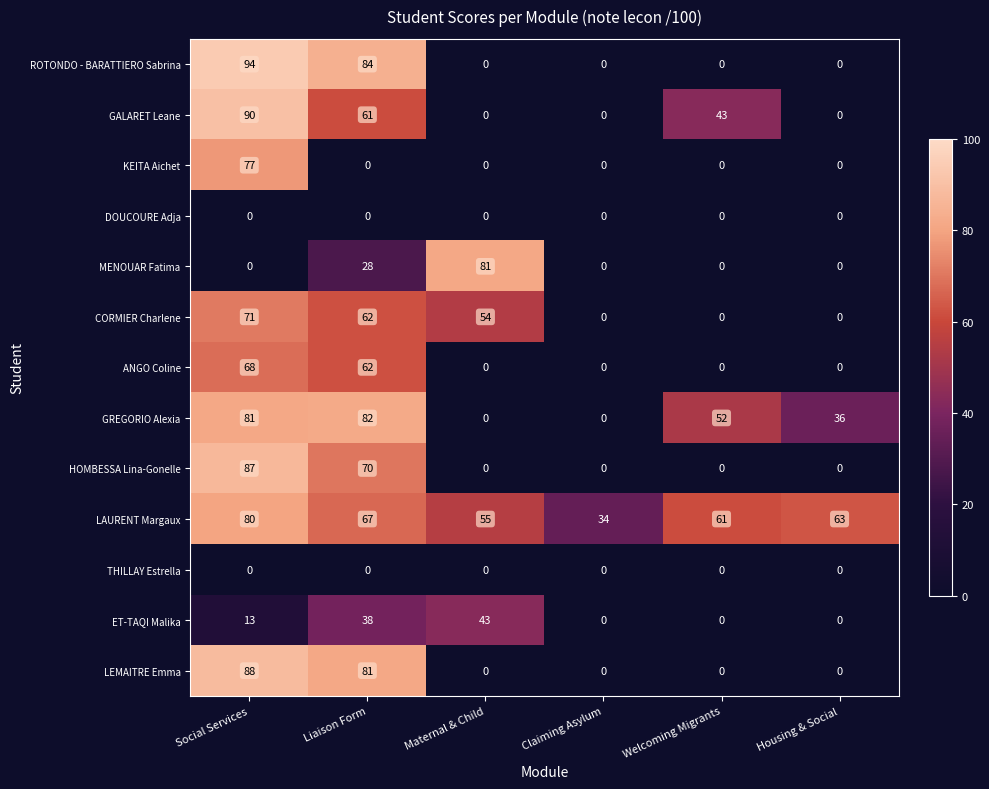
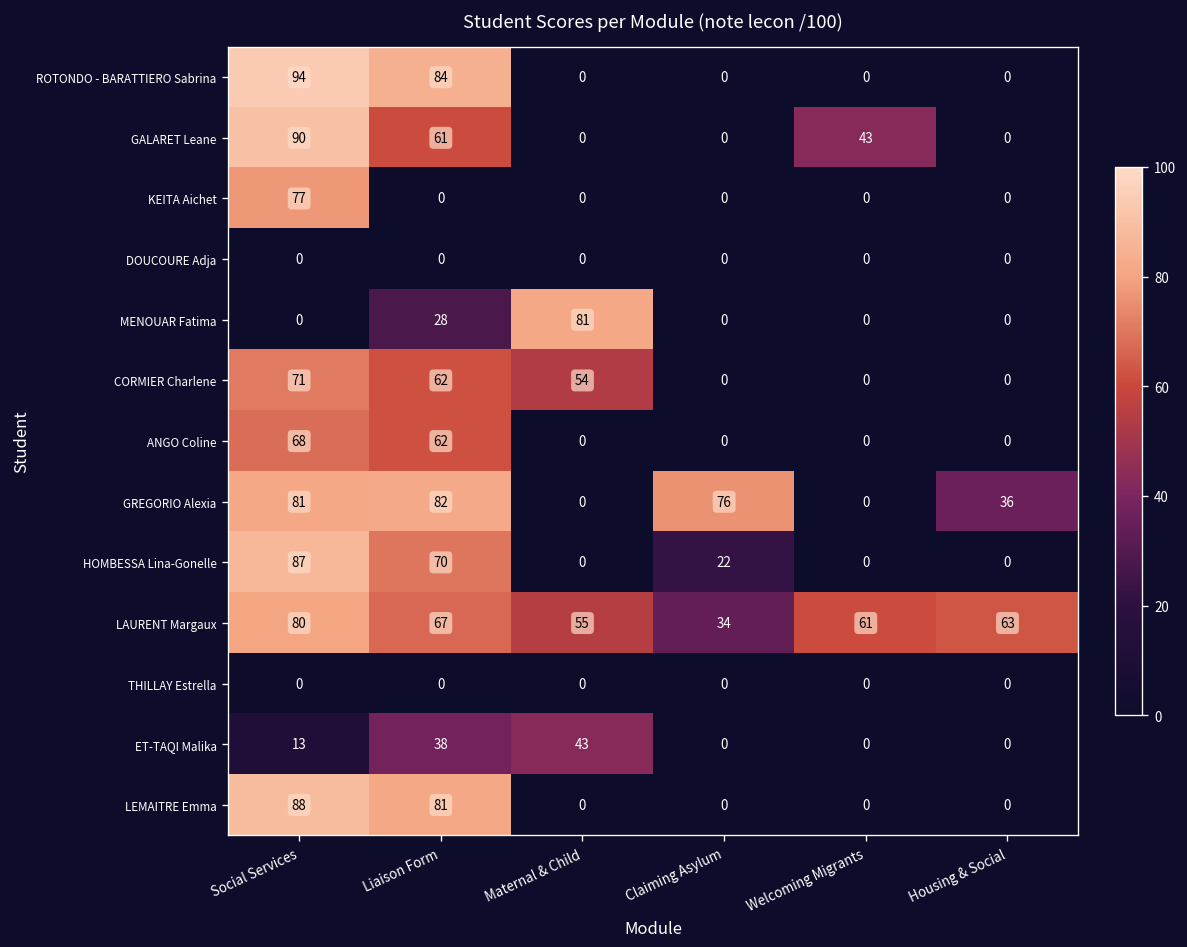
  {
    "ROTONDO - BARATTIERO Sabrina": {
      "Maternal & Child": 0,
      "Claiming Asylum": 0,
      "Welcoming Migrants": 0,
      "Housing & Social": 0
    },
    "GALARET Leane": {
      "Maternal & Child": 0,
      "Claiming Asylum": 0,
      "Welcoming Migrants": 43,
      "Housing & Social": 0
    },
    "KEITA Aichet": {
      "Liaison Form": 0,
      "Maternal & Child": 0,
      "Claiming Asylum": 0,
      "Welcoming Migrants": 0,
      "Housing & Social": 0
    },
    "DOUCOURE Adja": {
      "Social Services": 0,
      "Liaison Form": 0,
      "Maternal & Child": 0,
      "Claiming Asylum": 0,
      "Welcoming Migrants": 0,
      "Housing & Social": 0
    },
    "MENOUAR Fatima": {
      "Social Services": 0,
      "Liaison Form": 28,
      "Claiming Asylum": 0,
      "Welcoming Migrants": 0,
      "Housing & Social": 0
    },
    "CORMIER Charlene": {
      "Claiming Asylum": 0,
      "Welcoming Migrants": 0,
      "Housing & Social": 0
    },
    "ANGO Coline": {
      "Maternal & Child": 0,
      "Claiming Asylum": 0,
      "Welcoming Migrants": 0,
      "Housing & Social": 0
    },
    "GREGORIO Alexia": {
      "Maternal & Child": 0,
-     "Claiming Asylum": 0,
-     "Welcoming Migrants": 52,
+     "Claiming Asylum": 76,
+     "Welcoming Migrants": 0,
      "Housing & Social": 36
    },
    "HOMBESSA Lina-Gonelle": {
      "Maternal & Child": 0,
-     "Claiming Asylum": 0,
+     "Claiming Asylum": 22,
      "Welcoming Migrants": 0,
      "Housing & Social": 0
    },
    "LAURENT Margaux": {
      "Claiming Asylum": 34
    },
    "THILLAY Estrella": {
      "Social Services": 0,
      "Liaison Form": 0,
      "Maternal & Child": 0,
      "Claiming Asylum": 0,
      "Welcoming Migrants": 0,
      "Housing & Social": 0
    },
    "ET-TAQI Malika": {
      "Social Services": 13,
      "Liaison Form": 38,
      "Maternal & Child": 43,
      "Claiming Asylum": 0,
      "Welcoming Migrants": 0,
      "Housing & Social": 0
    },
    "LEMAITRE Emma": {
      "Maternal & Child": 0,
      "Claiming Asylum": 0,
      "Welcoming Migrants": 0,
      "Housing & Social": 0
    }
  }
